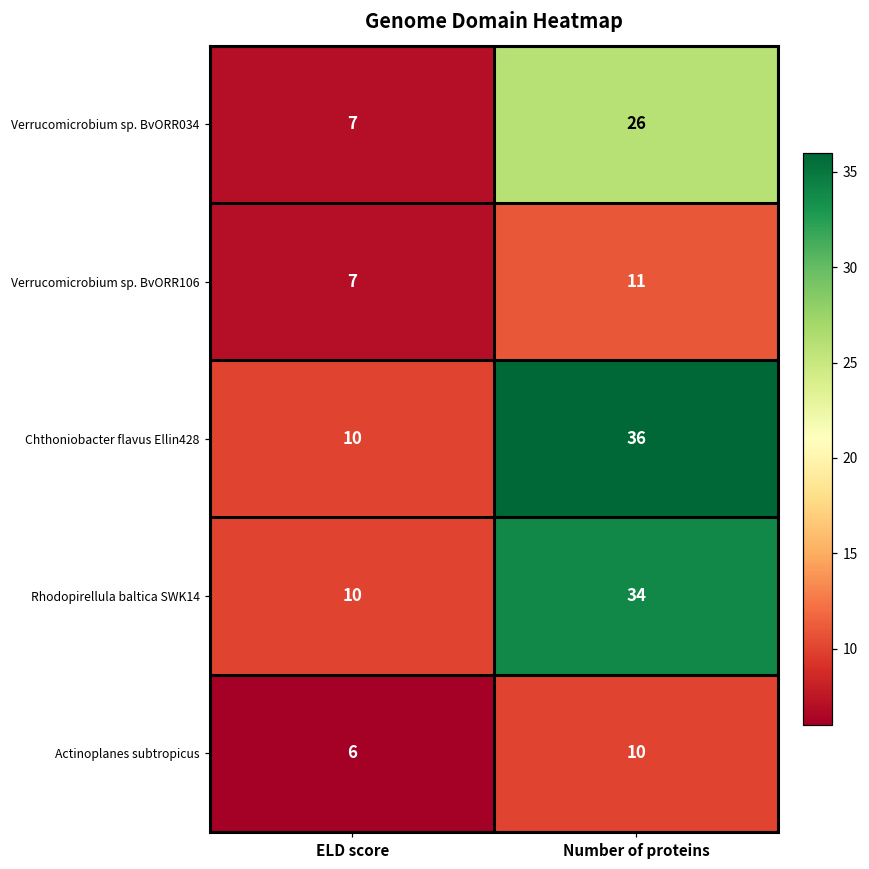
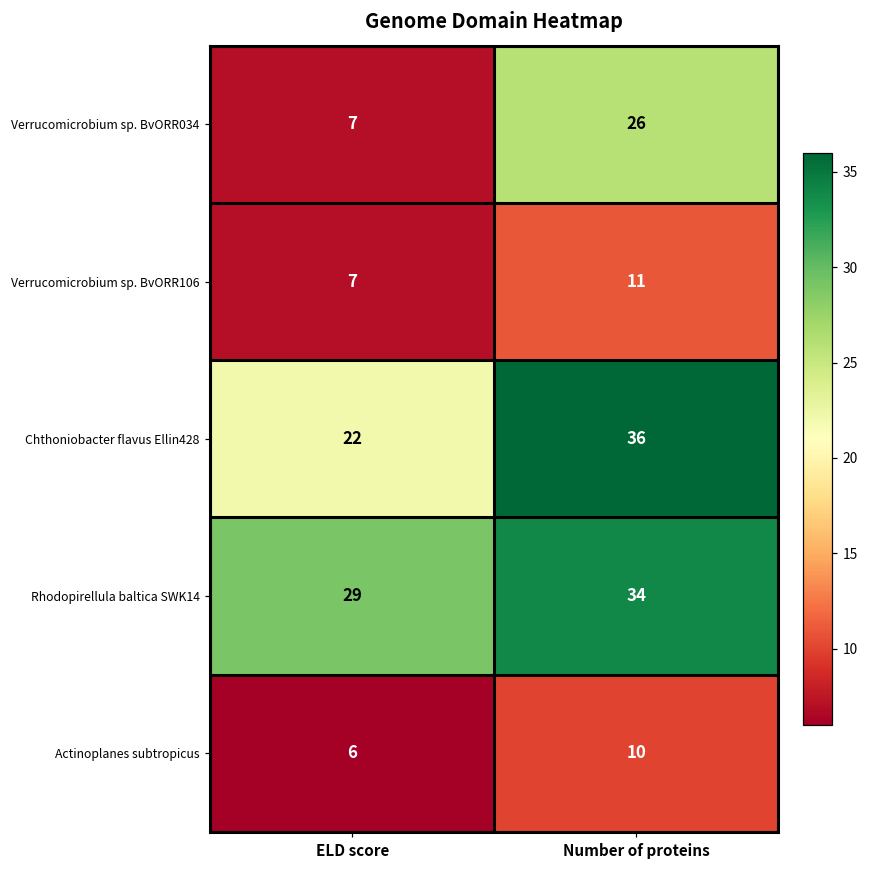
  {
    "Verrucomicrobium sp. BvORR034": {
      "ELD score": 7,
      "Number of proteins": 26
    },
    "Verrucomicrobium sp. BvORR106": {
      "ELD score": 7,
      "Number of proteins": 11
    },
    "Chthoniobacter flavus Ellin428": {
-     "ELD score": 10,
+     "ELD score": 22,
      "Number of proteins": 36
    },
    "Rhodopirellula baltica SWK14": {
-     "ELD score": 10,
+     "ELD score": 29,
      "Number of proteins": 34
    },
    "Actinoplanes subtropicus": {
      "ELD score": 6,
      "Number of proteins": 10
    }
  }
